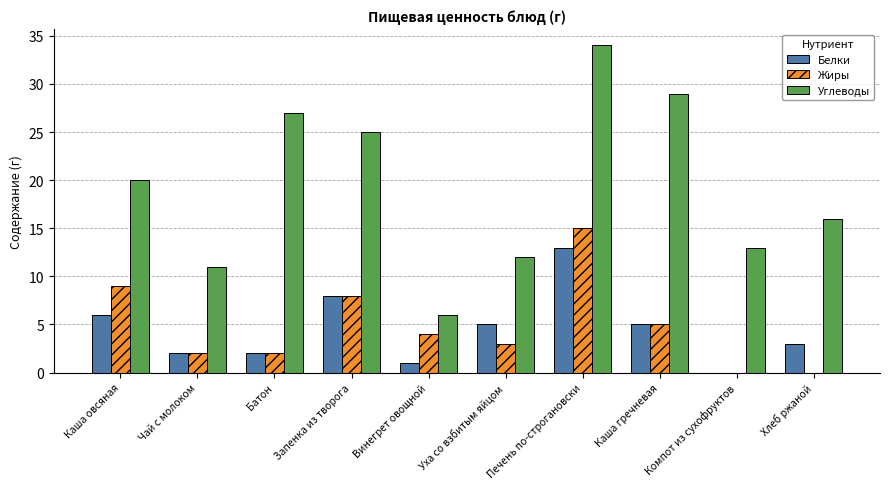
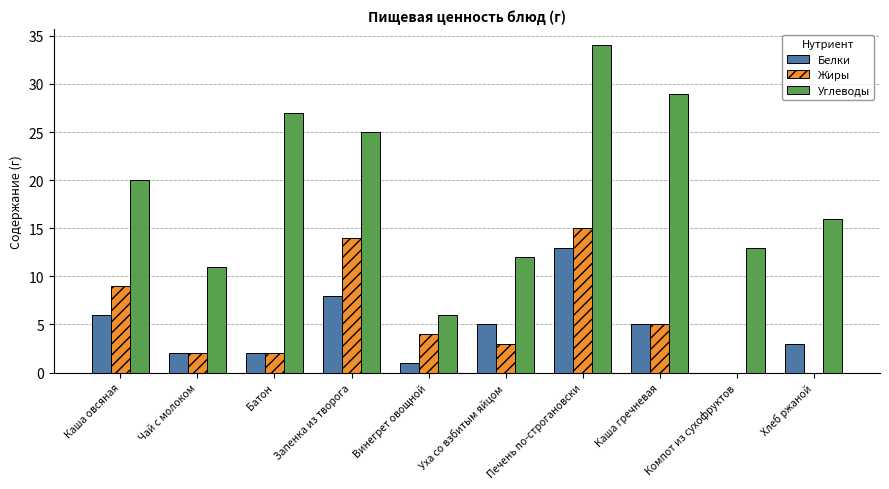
  {
    "Белки": {
      "Каша овсяная": 6,
      "Чай с молоком": 2,
      "Батон": 2,
      "Запенка из творога": 8,
      "Винегрет овощной": 1,
      "Уха со взбитым яйцом": 5,
      "Печень по-строгановски": 13,
      "Каша гречневая": 5,
      "Компот из сухофруктов": 0,
      "Хлеб ржаной": 3
    },
    "Жиры": {
      "Каша овсяная": 9,
      "Чай с молоком": 2,
      "Батон": 2,
-     "Запенка из творога": 8,
+     "Запенка из творога": 14,
      "Винегрет овощной": 4,
      "Уха со взбитым яйцом": 3,
      "Печень по-строгановски": 15,
      "Каша гречневая": 5,
      "Компот из сухофруктов": 0,
      "Хлеб ржаной": 0
    },
    "Углеводы": {
      "Каша овсяная": 20,
      "Чай с молоком": 11,
      "Батон": 27,
      "Запенка из творога": 25,
      "Винегрет овощной": 6,
      "Уха со взбитым яйцом": 12,
      "Печень по-строгановски": 34,
      "Каша гречневая": 29,
      "Компот из сухофруктов": 13,
      "Хлеб ржаной": 16
    }
  }
